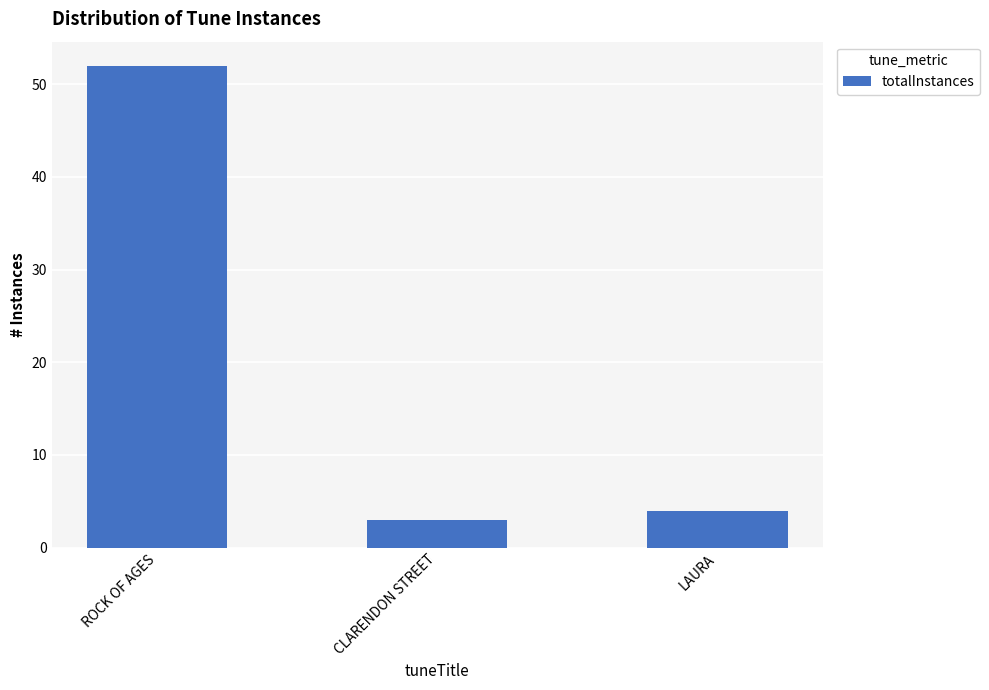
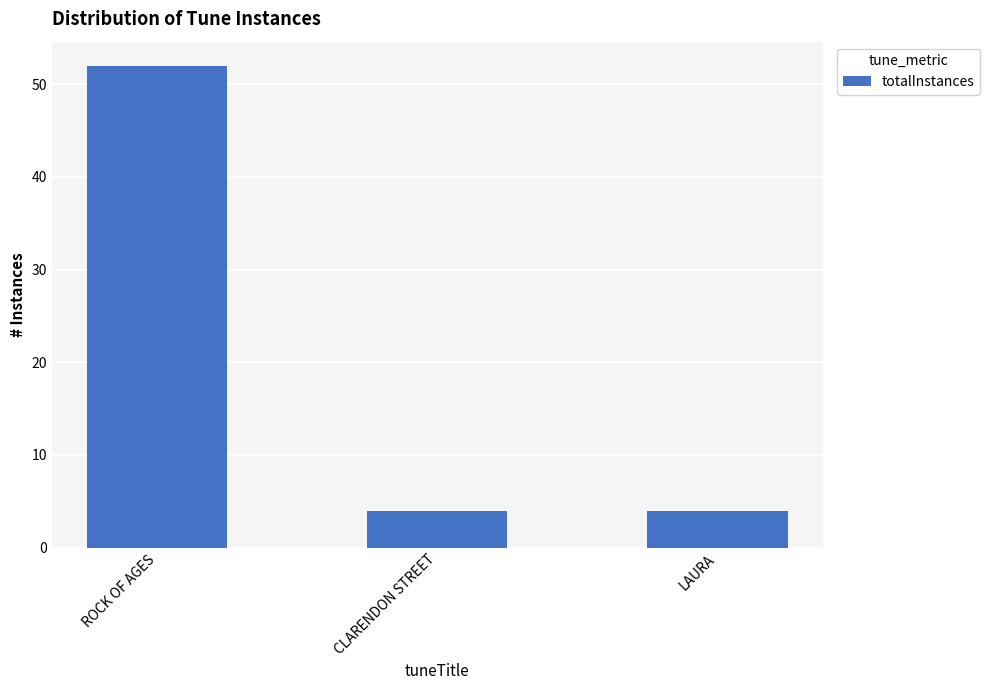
  {
    "ROCK OF AGES": 52,
-   "CLARENDON STREET": 3,
+   "CLARENDON STREET": 4,
    "LAURA": 4
  }
